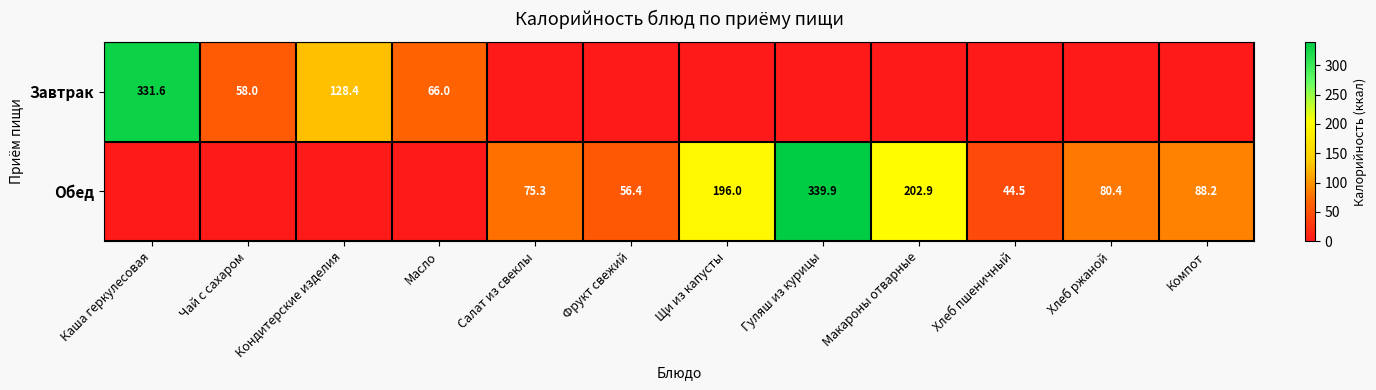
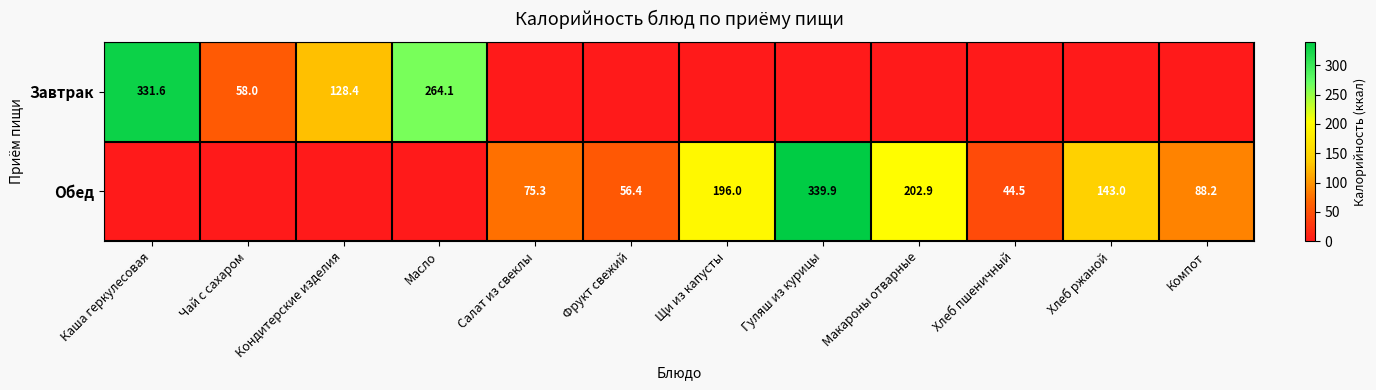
  {
    "Завтрак": {
      "Каша геркулесовая": 331.6,
      "Чай с сахаром": 58.0,
      "Кондитерские изделия": 128.4,
-     "Масло": 66.0
+     "Масло": 264.1
    },
    "Обед": {
      "Салат из свеклы": 75.3,
      "Фрукт свежий": 56.4,
      "Щи из капусты": 196.0,
      "Гуляш из курицы": 339.9,
      "Макароны отварные": 202.9,
      "Хлеб пшеничный": 44.5,
-     "Хлеб ржаной": 80.4,
+     "Хлеб ржаной": 143.0,
      "Компот": 88.2
    }
  }
